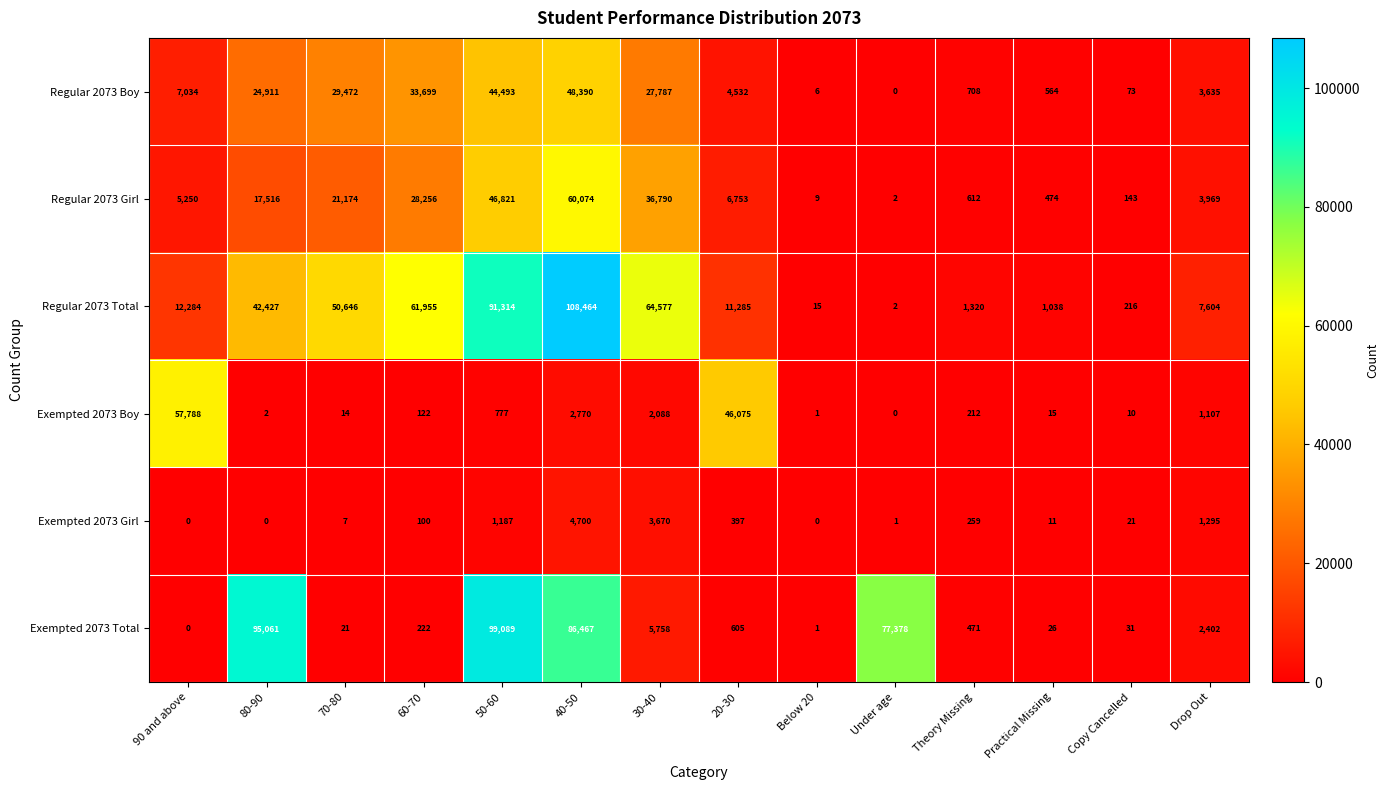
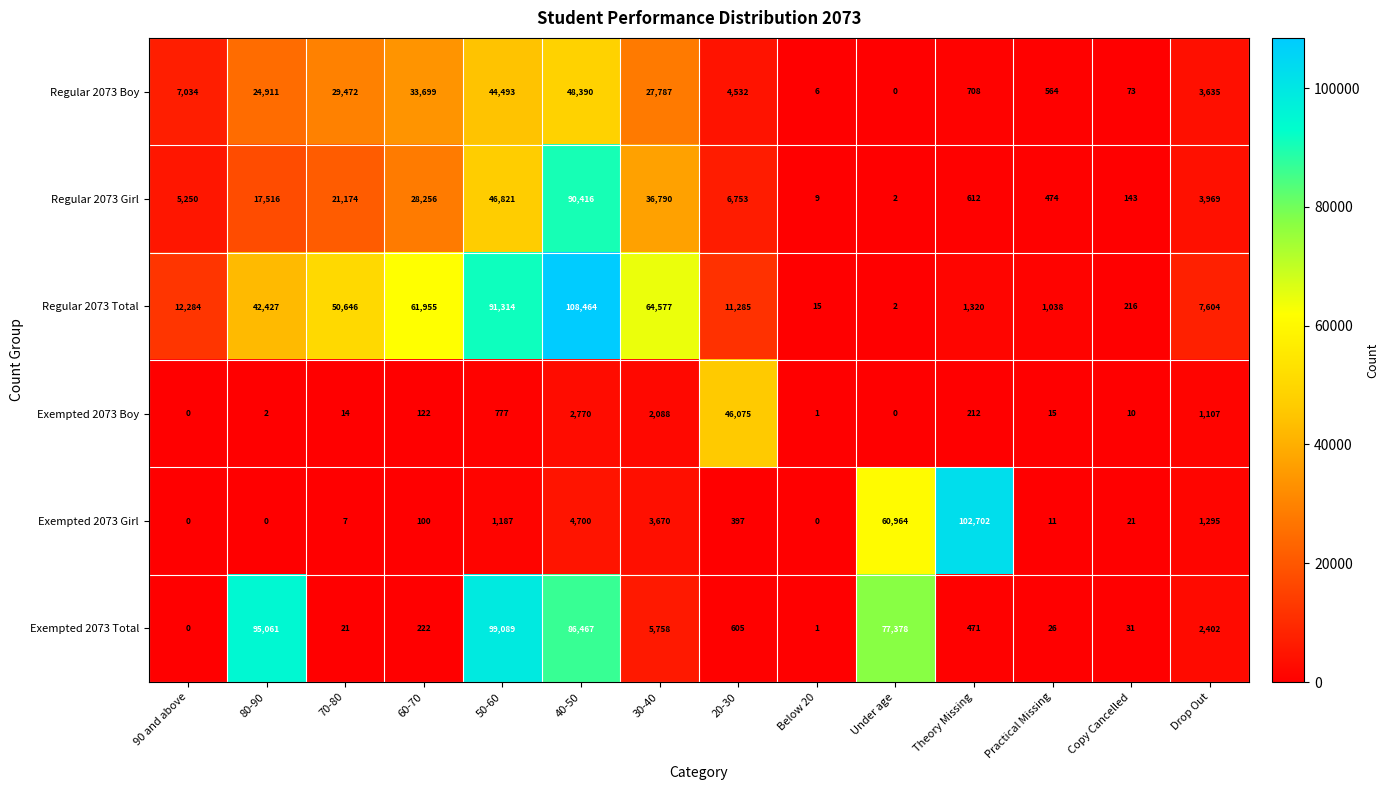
  {
    "Regular 2073 Boy": {
      "90 and above": "7,034",
      "80-90": "24,911",
      "70-80": "29,472",
      "60-70": "33,699",
      "50-60": "44,493",
      "40-50": "48,390",
      "30-40": "27,787",
      "20-30": "4,532",
      "Below 20": "6",
      "Under age": "0",
      "Theory Missing": "708",
      "Practical Missing": "564",
      "Copy Cancelled": "73",
      "Drop Out": "3,635"
    },
    "Regular 2073 Girl": {
      "90 and above": "5,250",
      "80-90": "17,516",
      "70-80": "21,174",
      "60-70": "28,256",
      "50-60": "46,821",
-     "40-50": "60,074",
+     "40-50": "90,416",
      "30-40": "36,790",
      "20-30": "6,753",
      "Below 20": "9",
      "Under age": "2",
      "Theory Missing": "612",
      "Practical Missing": "474",
      "Copy Cancelled": "143",
      "Drop Out": "3,969"
    },
    "Regular 2073 Total": {
      "90 and above": "12,284",
      "80-90": "42,427",
      "70-80": "50,646",
      "60-70": "61,955",
      "50-60": "91,314",
      "40-50": "108,464",
      "30-40": "64,577",
      "20-30": "11,285",
      "Below 20": "15",
      "Under age": "2",
      "Theory Missing": "1,320",
      "Practical Missing": "1,038",
      "Copy Cancelled": "216",
      "Drop Out": "7,604"
    },
    "Exempted 2073 Boy": {
-     "90 and above": "57,788",
+     "90 and above": "0",
      "80-90": "2",
      "70-80": "14",
      "60-70": "122",
      "50-60": "777",
      "40-50": "2,770",
      "30-40": "2,088",
      "20-30": "46,075",
      "Below 20": "1",
      "Under age": "0",
      "Theory Missing": "212",
      "Practical Missing": "15",
      "Copy Cancelled": "10",
      "Drop Out": "1,107"
    },
    "Exempted 2073 Girl": {
      "90 and above": "0",
      "80-90": "0",
      "70-80": "7",
      "60-70": "100",
      "50-60": "1,187",
      "40-50": "4,700",
      "30-40": "3,670",
      "20-30": "397",
      "Below 20": "0",
-     "Under age": "1",
-     "Theory Missing": "259",
+     "Under age": "60,964",
+     "Theory Missing": "102,702",
      "Practical Missing": "11",
      "Copy Cancelled": "21",
      "Drop Out": "1,295"
    },
    "Exempted 2073 Total": {
      "90 and above": "0",
      "80-90": "95,061",
      "70-80": "21",
      "60-70": "222",
      "50-60": "99,089",
      "40-50": "86,467",
      "30-40": "5,758",
      "20-30": "605",
      "Below 20": "1",
      "Under age": "77,378",
      "Theory Missing": "471",
      "Practical Missing": "26",
      "Copy Cancelled": "31",
      "Drop Out": "2,402"
    }
  }
